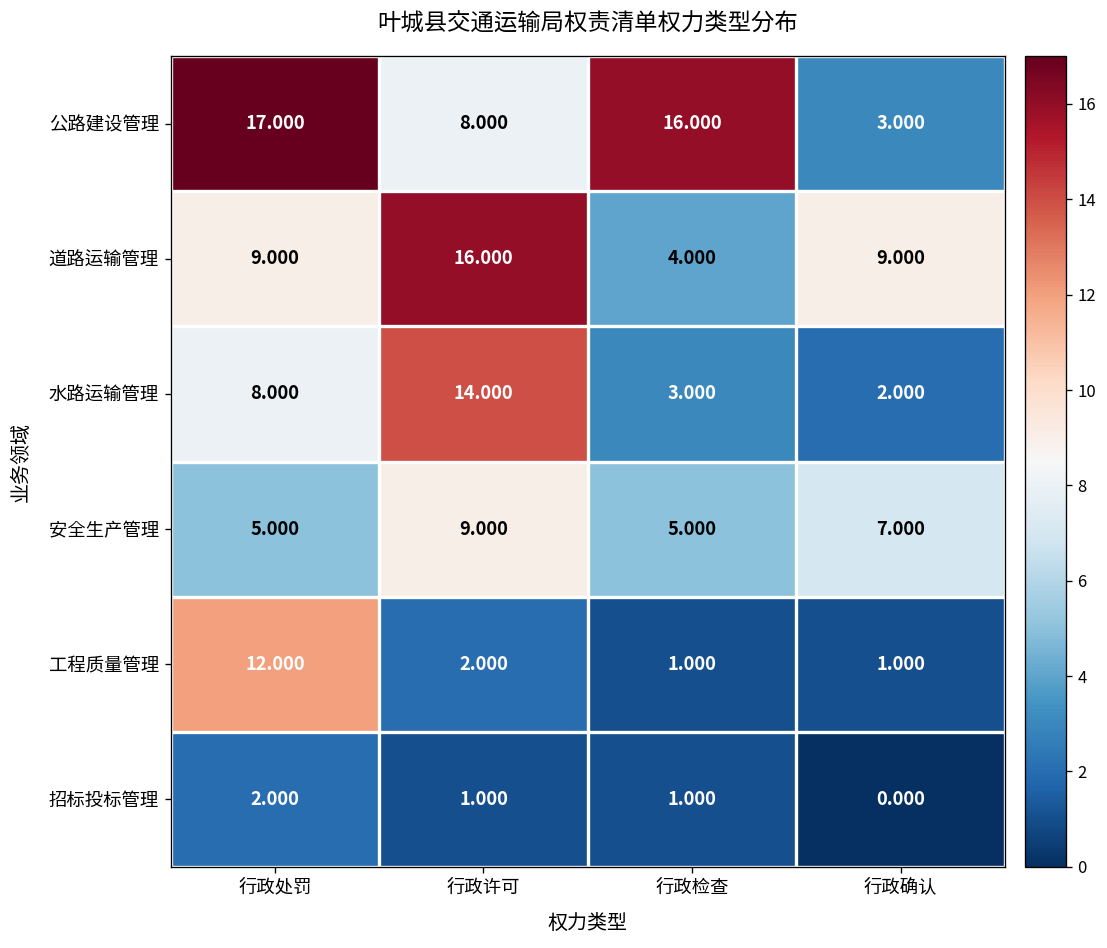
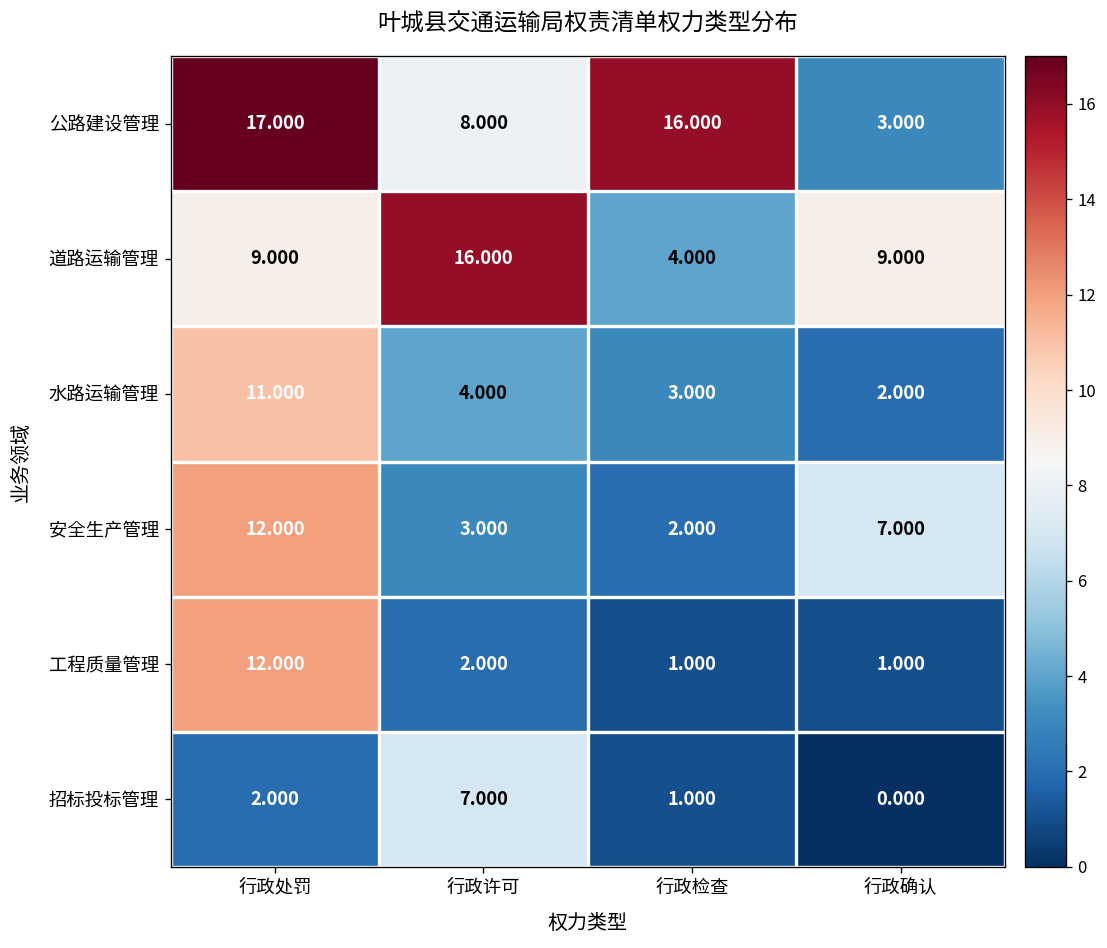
  {
    "公路建设管理": {
      "行政处罚": 17.000,
      "行政许可": 8.000,
      "行政检查": 16.000,
      "行政确认": 3.000
    },
    "道路运输管理": {
      "行政处罚": 9.000,
      "行政许可": 16.000,
      "行政检查": 4.000,
      "行政确认": 9.000
    },
    "水路运输管理": {
-     "行政处罚": 8.000,
-     "行政许可": 14.000,
+     "行政处罚": 11.000,
+     "行政许可": 4.000,
      "行政检查": 3.000,
      "行政确认": 2.000
    },
    "安全生产管理": {
-     "行政处罚": 5.000,
-     "行政许可": 9.000,
-     "行政检查": 5.000,
+     "行政处罚": 12.000,
+     "行政许可": 3.000,
+     "行政检查": 2.000,
      "行政确认": 7.000
    },
    "工程质量管理": {
      "行政处罚": 12.000,
      "行政许可": 2.000,
      "行政检查": 1.000,
      "行政确认": 1.000
    },
    "招标投标管理": {
      "行政处罚": 2.000,
-     "行政许可": 1.000,
+     "行政许可": 7.000,
      "行政检查": 1.000,
      "行政确认": 0.000
    }
  }
